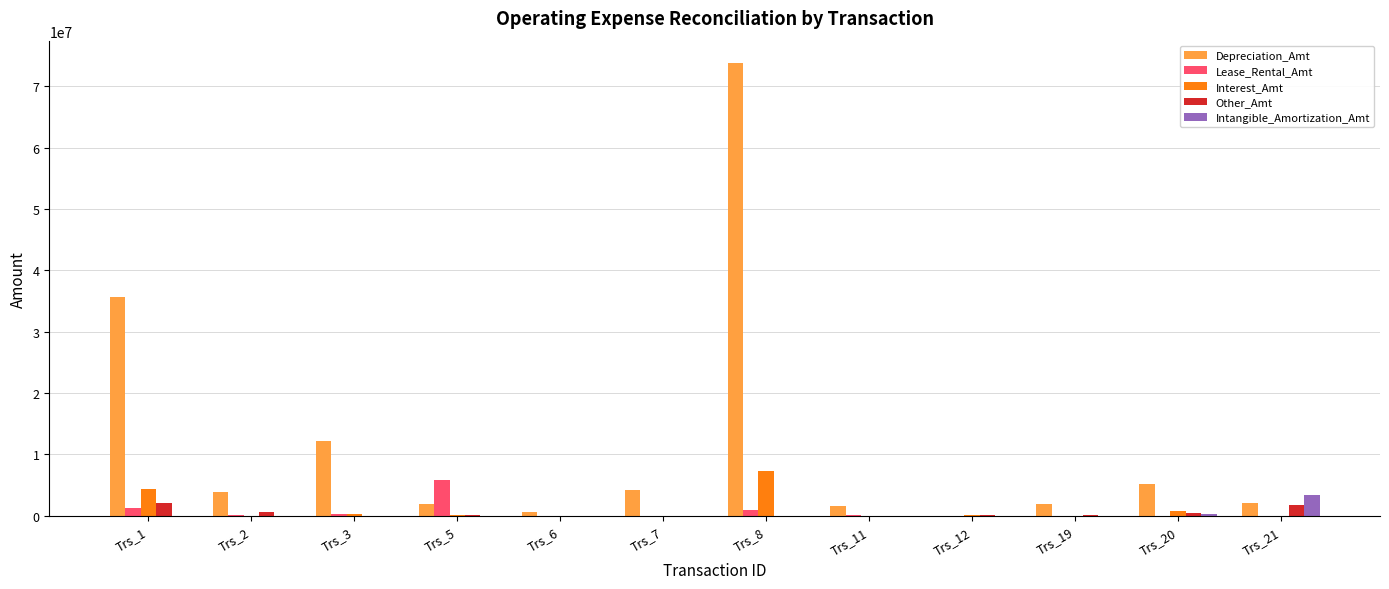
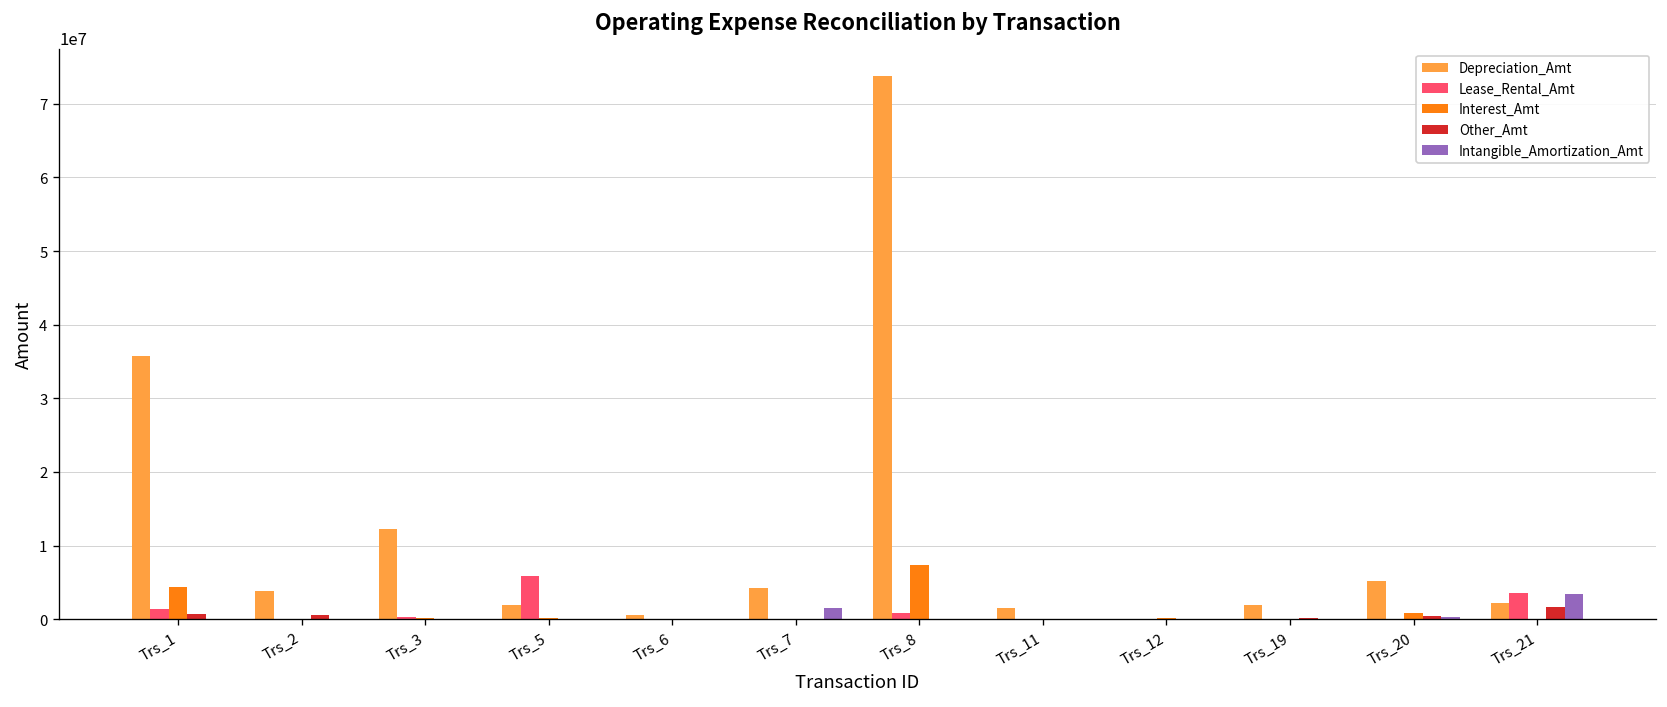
  {
    "Lease_Rental_Amt": {
      "Trs_1": 1000000,
      "Trs_5": 6000000,
      "Trs_6": 0,
      "Trs_8": 1000000,
      "Trs_12": 0,
      "Trs_20": 0,
-     "Trs_21": 0
+     "Trs_21": 4000000
    },
    "Other_Amt": {
-     "Trs_1": 2000000,
+     "Trs_1": 1000000,
      "Trs_2": 1000000,
      "Trs_3": 0,
      "Trs_6": 0,
      "Trs_8": 0,
      "Trs_11": 0,
      "Trs_20": 0,
      "Trs_21": 2000000
    },
    "Intangible_Amortization_Amt": {
      "Trs_1": 0,
      "Trs_2": 0,
      "Trs_5": 0,
      "Trs_6": 0,
-     "Trs_7": 0,
+     "Trs_7": 2000000,
      "Trs_8": 0,
      "Trs_11": 0,
      "Trs_12": 0,
      "Trs_19": 0,
      "Trs_21": 3000000
    }
  }
